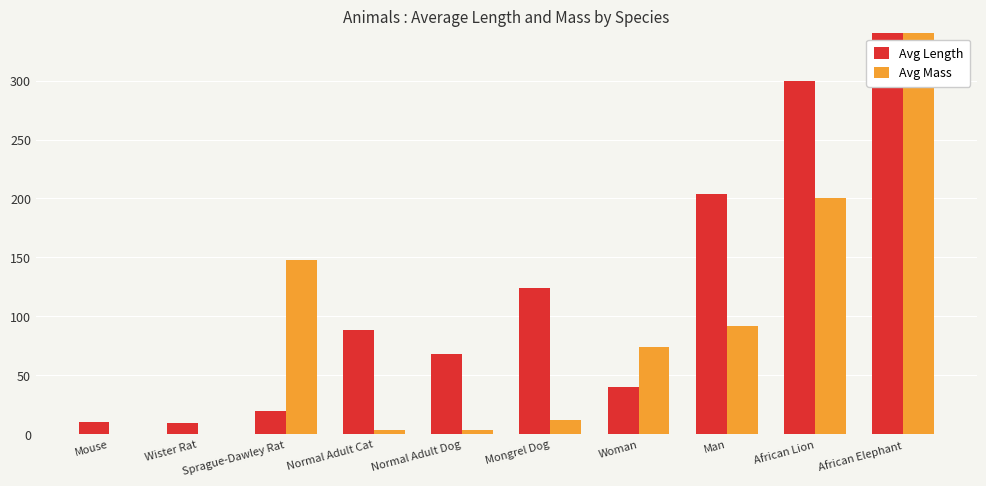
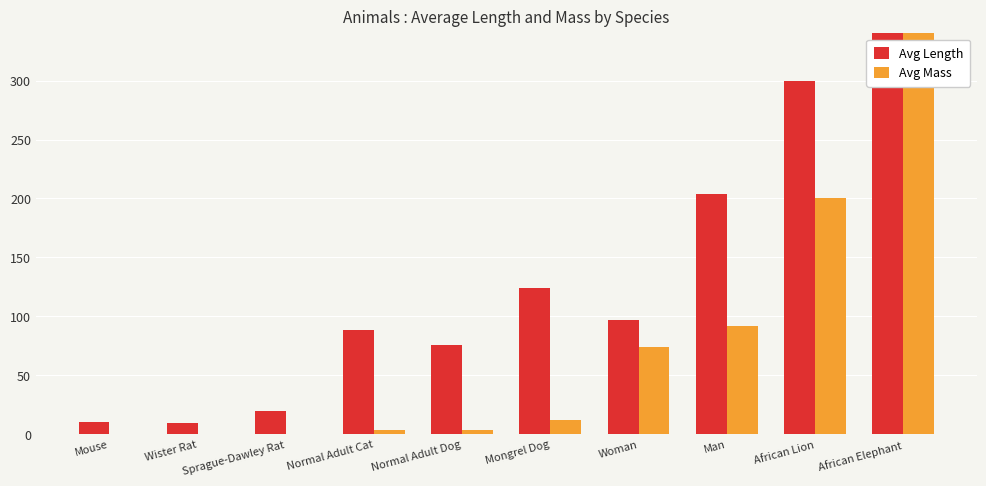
  {
    "Avg Length": {
      "Mouse": 10,
      "Wister Rat": 10,
      "Sprague-Dawley Rat": 20,
      "Normal Adult Cat": 88,
-     "Normal Adult Dog": 68,
+     "Normal Adult Dog": 76,
      "Mongrel Dog": 124,
-     "Woman": 40,
+     "Woman": 97,
      "Man": 204,
      "African Lion": 300
    },
    "Avg Mass": {
-     "Sprague-Dawley Rat": 148,
+     "Sprague-Dawley Rat": 0,
      "Normal Adult Cat": 3,
      "Normal Adult Dog": 4,
      "Mongrel Dog": 13,
      "Woman": 74,
      "Man": 92,
      "African Lion": 200
    }
  }
